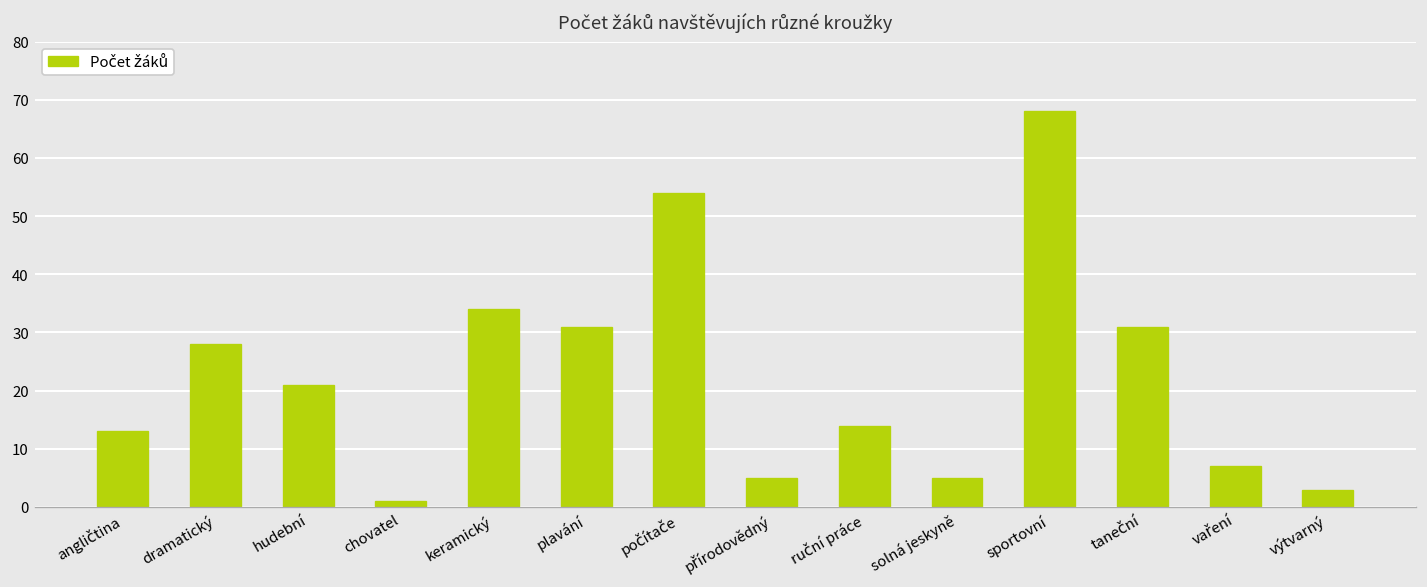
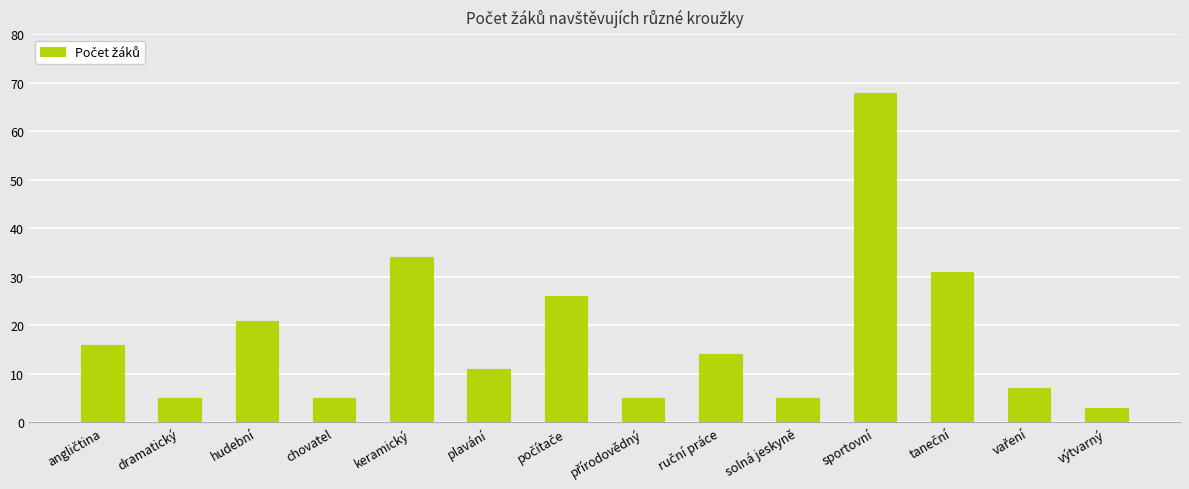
  {
-   "angličtina": 13,
-   "dramatický": 28,
+   "angličtina": 16,
+   "dramatický": 5,
    "hudební": 21,
-   "chovatel": 1,
+   "chovatel": 5,
    "keramický": 34,
-   "plavání": 31,
-   "počítače": 54,
+   "plavání": 11,
+   "počítače": 26,
    "přírodovědný": 5,
    "ruční práce": 14,
    "solná jeskyně": 5,
    "sportovní": 68,
    "taneční": 31,
    "vaření": 7,
    "výtvarný": 3
  }
